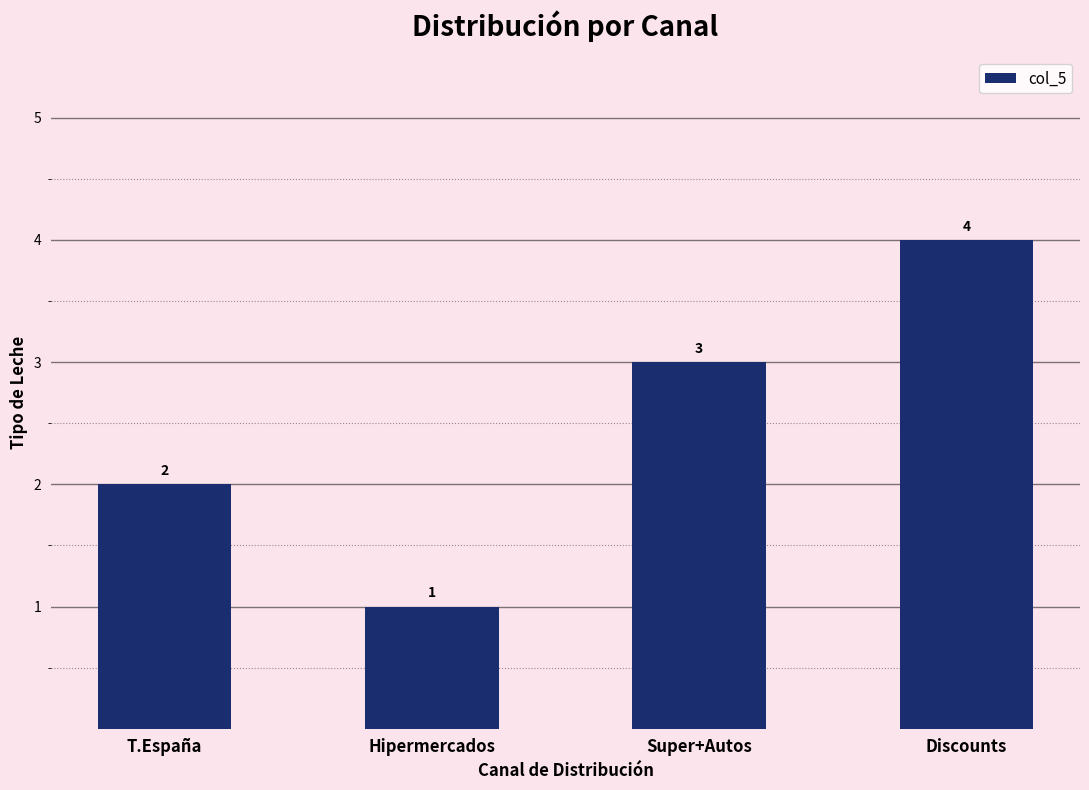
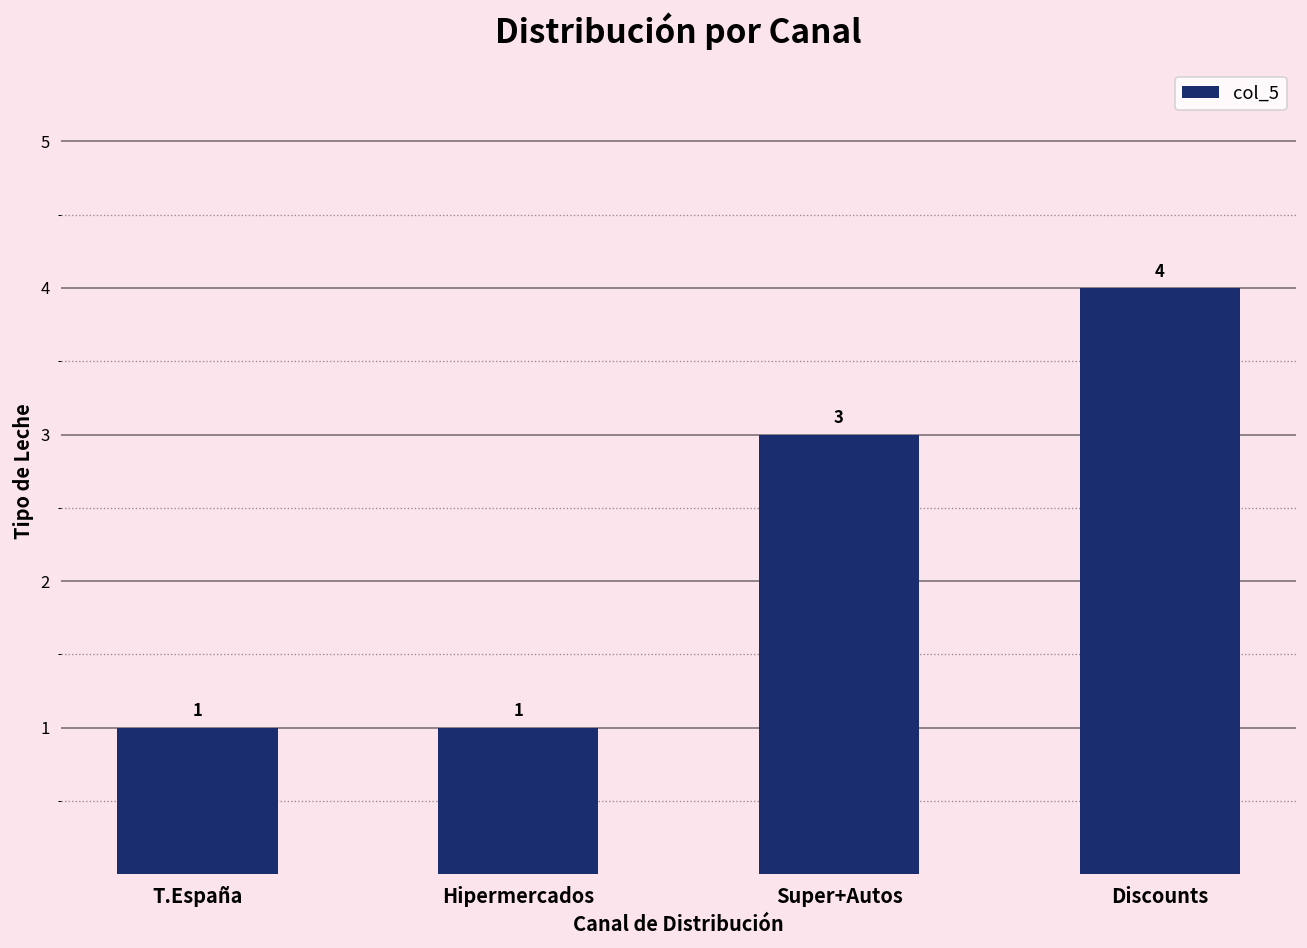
  {
-   "T.España": 2,
+   "T.España": 1,
    "Hipermercados": 1,
    "Super+Autos": 3,
    "Discounts": 4
  }
